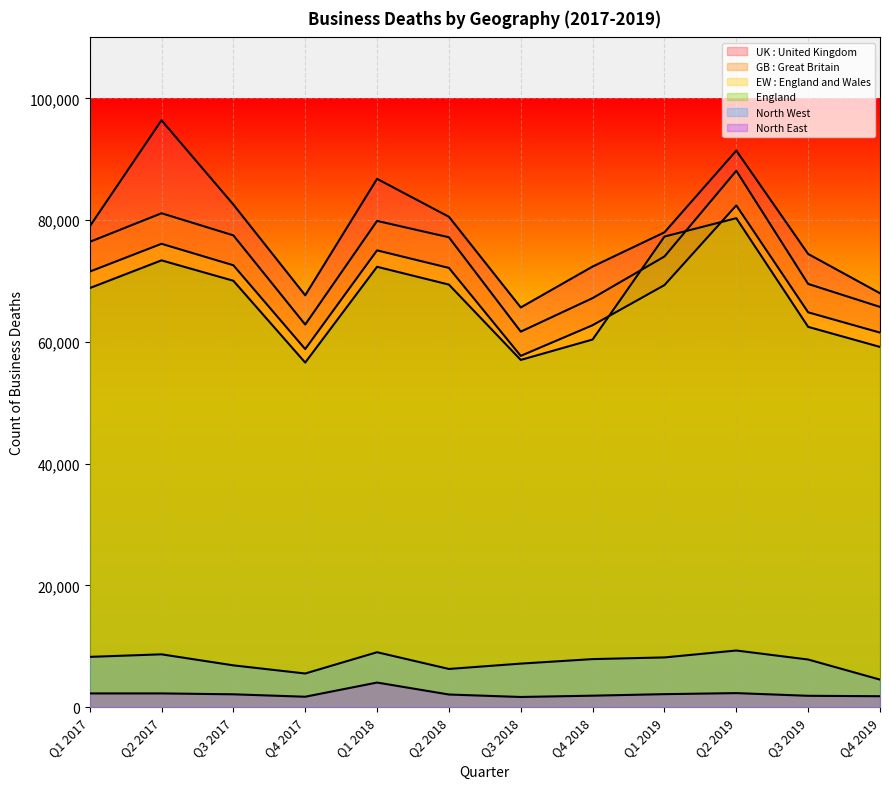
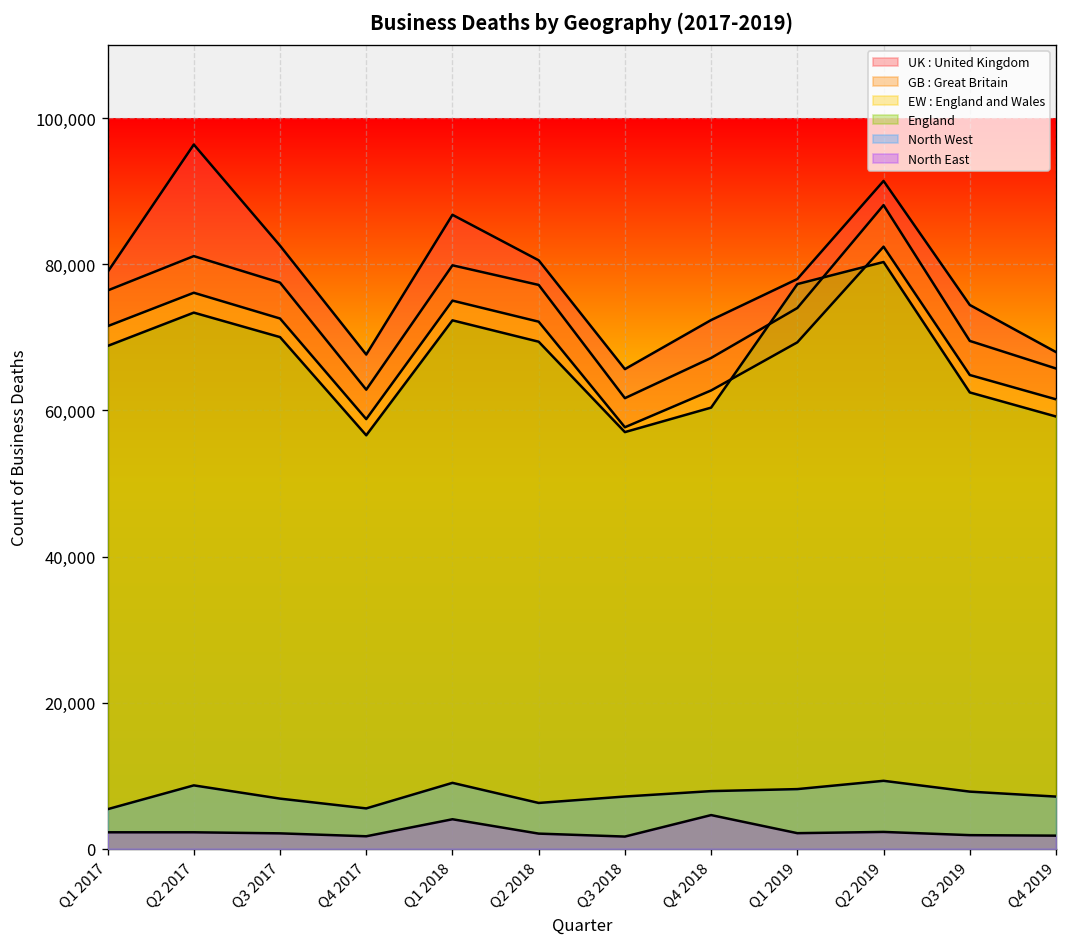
  {
    "England": {
      "Q1 2017": "69,000",
      "Q2 2017": "73,000",
      "Q3 2017": "70,000",
      "Q4 2017": "57,000",
      "Q1 2018": "72,000",
      "Q2 2018": "69,000",
      "Q3 2018": "57,000",
      "Q4 2018": "60,000",
      "Q1 2019": "77,000",
      "Q2 2019": "80,000",
      "Q3 2019": "62,000",
      "Q4 2019": "59,000"
    },
    "North West": {
-     "Q1 2017": "8,000",
+     "Q1 2017": "5,000",
      "Q2 2017": "9,000",
      "Q3 2017": "7,000",
      "Q4 2017": "6,000",
      "Q1 2018": "9,000",
      "Q2 2018": "6,000",
      "Q3 2018": "7,000",
      "Q4 2018": "8,000",
      "Q1 2019": "8,000",
      "Q2 2019": "9,000",
      "Q3 2019": "8,000",
-     "Q4 2019": "5,000"
+     "Q4 2019": "7,000"
    },
    "North East": {
      "Q1 2017": "2,000",
      "Q2 2017": "2,000",
      "Q3 2017": "2,000",
      "Q4 2017": "2,000",
      "Q1 2018": "4,000",
      "Q2 2018": "2,000",
      "Q3 2018": "2,000",
-     "Q4 2018": "2,000",
+     "Q4 2018": "5,000",
      "Q1 2019": "2,000",
      "Q2 2019": "2,000",
      "Q3 2019": "2,000",
      "Q4 2019": "2,000"
    }
  }
